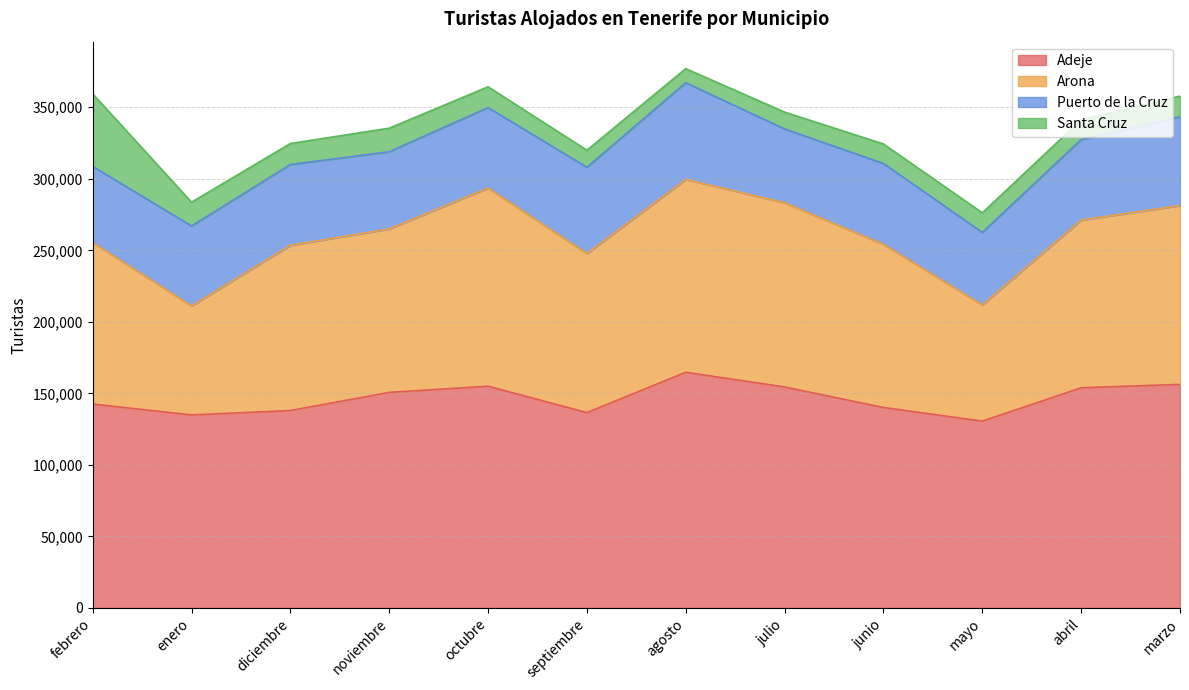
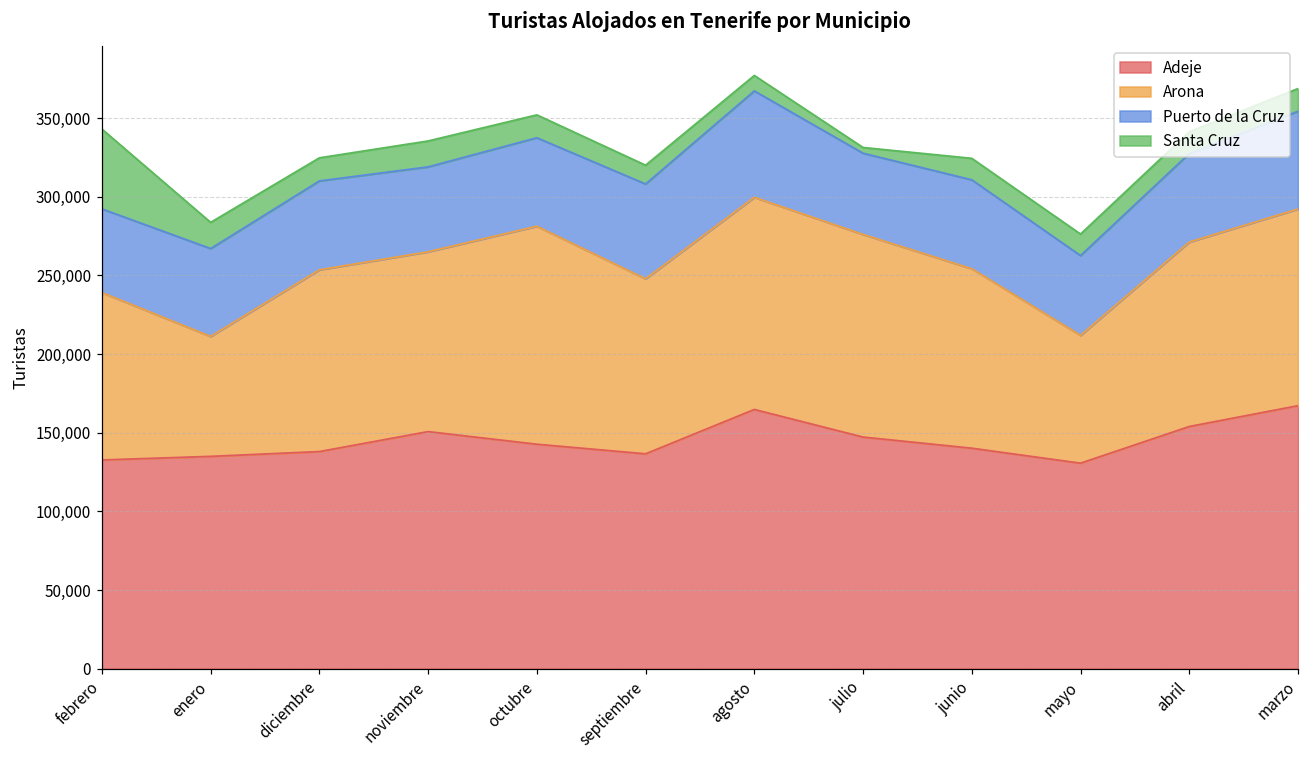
  {
    "Adeje": {
-     "febrero": "143,000",
+     "febrero": "133,000",
      "enero": "135,000",
      "diciembre": "138,000",
      "noviembre": "151,000",
-     "octubre": "155,000",
+     "octubre": "143,000",
      "septiembre": "137,000",
      "agosto": "165,000",
-     "julio": "154,000",
+     "julio": "147,000",
      "junio": "140,000",
      "mayo": "131,000",
      "abril": "154,000",
-     "marzo": "156,000"
+     "marzo": "167,000"
    },
    "Arona": {
-     "febrero": "113,000",
+     "febrero": "106,000",
      "enero": "76,000",
      "diciembre": "116,000",
      "noviembre": "114,000",
      "octubre": "139,000",
      "septiembre": "111,000",
      "agosto": "135,000",
      "julio": "129,000",
      "junio": "114,000",
      "mayo": "81,000",
      "abril": "117,000",
      "marzo": "125,000"
    },
    "Puerto de la Cruz": {
      "febrero": "53,000",
      "enero": "56,000",
      "diciembre": "56,000",
      "noviembre": "54,000",
      "octubre": "56,000",
      "septiembre": "60,000",
      "agosto": "68,000",
      "julio": "52,000",
      "junio": "57,000",
      "mayo": "51,000",
      "abril": "56,000",
      "marzo": "62,000"
    },
    "Santa Cruz": {
      "febrero": "51,000",
      "enero": "17,000",
      "diciembre": "15,000",
      "noviembre": "16,000",
      "octubre": "15,000",
      "septiembre": "12,000",
      "agosto": "10,000",
-     "julio": "12,000",
+     "julio": "4,000",
      "junio": "14,000",
      "mayo": "14,000",
      "marzo": "14,000"
    }
  }
